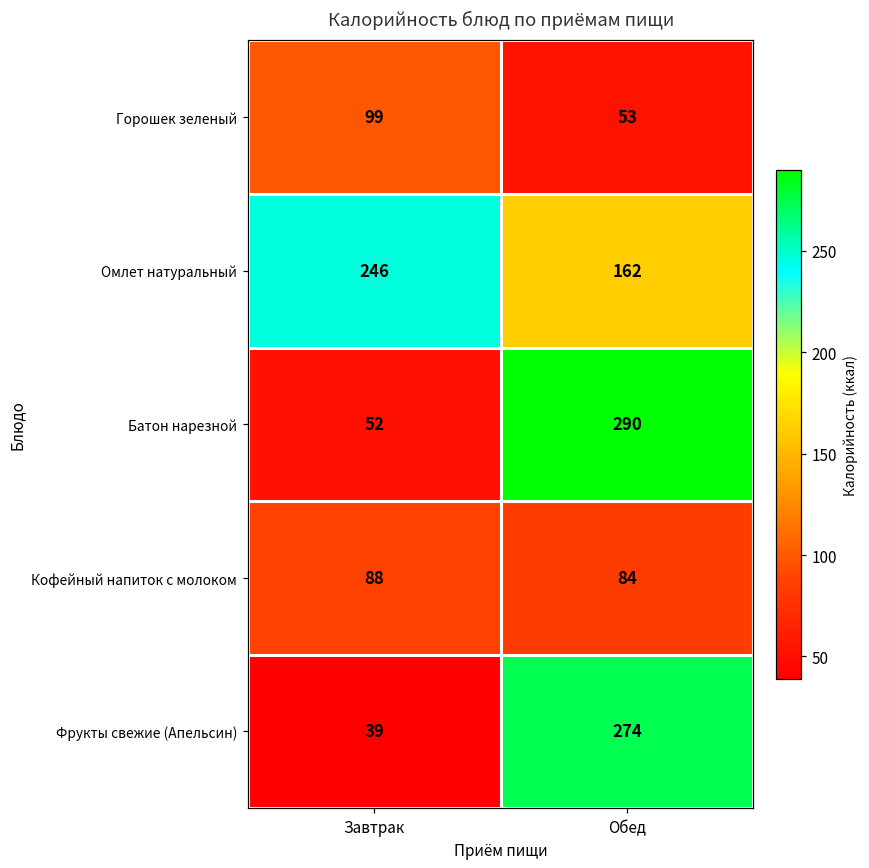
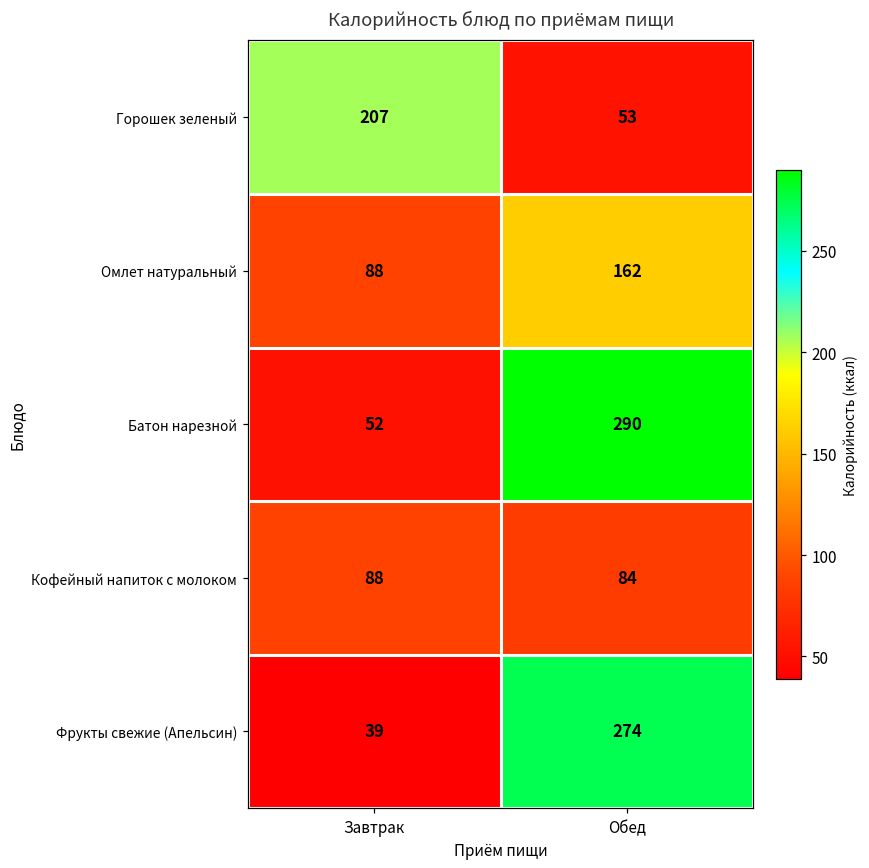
  {
    "Горошек зеленый": {
-     "Завтрак": 99,
+     "Завтрак": 207,
      "Обед": 53
    },
    "Омлет натуральный": {
-     "Завтрак": 246,
+     "Завтрак": 88,
      "Обед": 162
    },
    "Батон нарезной": {
      "Завтрак": 52,
      "Обед": 290
    },
    "Кофейный напиток с молоком": {
      "Завтрак": 88,
      "Обед": 84
    },
    "Фрукты свежие (Апельсин)": {
      "Завтрак": 39,
      "Обед": 274
    }
  }
